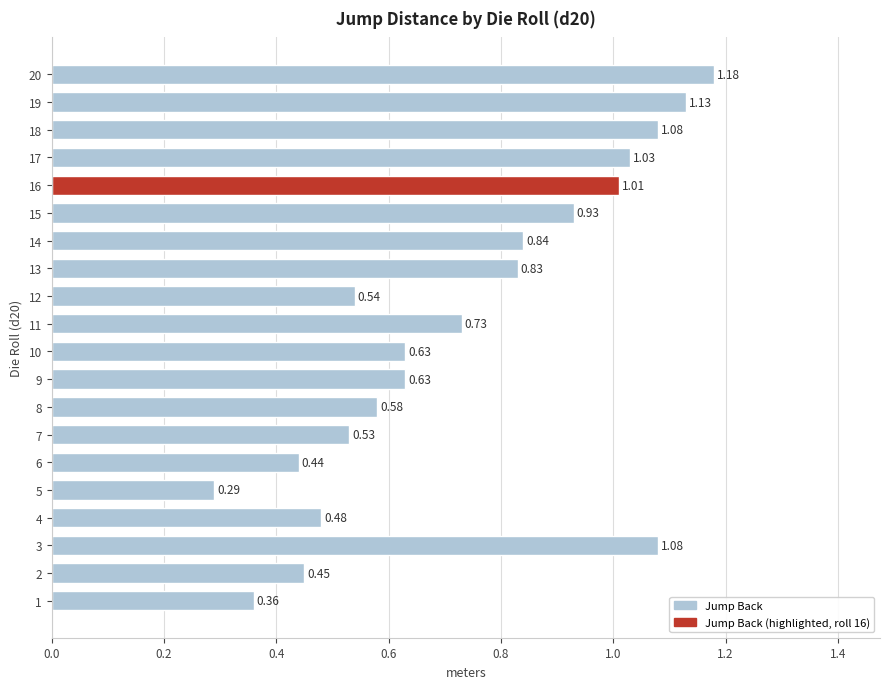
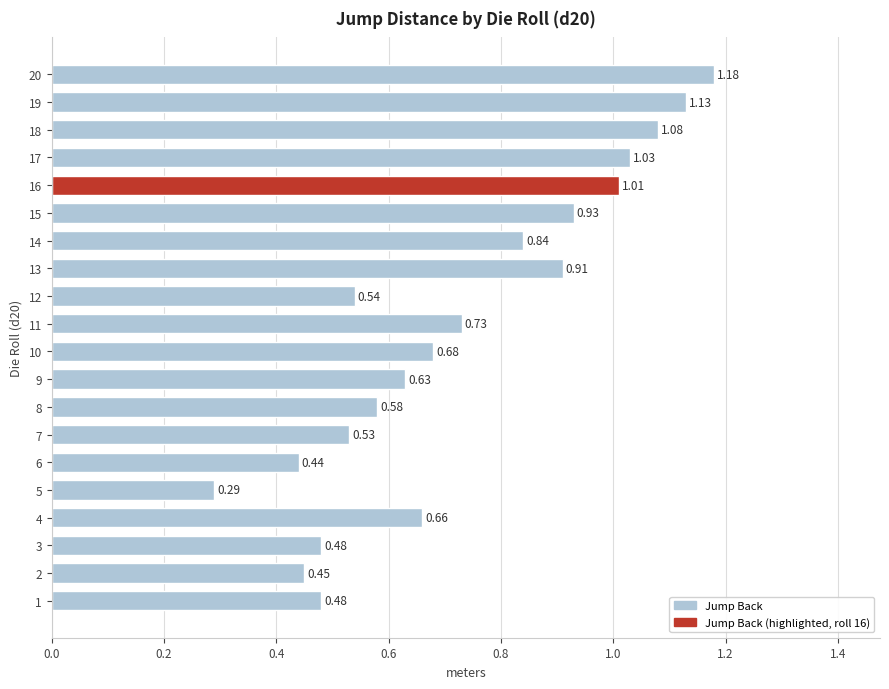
  {
    "20": 1.18,
    "19": 1.13,
    "18": 1.08,
    "17": 1.03,
    "16": 1.01,
    "15": 0.93,
    "14": 0.84,
-   "13": 0.83,
+   "13": 0.91,
    "12": 0.54,
    "11": 0.73,
-   "10": 0.63,
+   "10": 0.68,
    "9": 0.63,
    "8": 0.58,
    "7": 0.53,
    "6": 0.44,
    "5": 0.29,
-   "4": 0.48,
-   "3": 1.08,
+   "4": 0.66,
+   "3": 0.48,
    "2": 0.45,
-   "1": 0.36
+   "1": 0.48
  }
